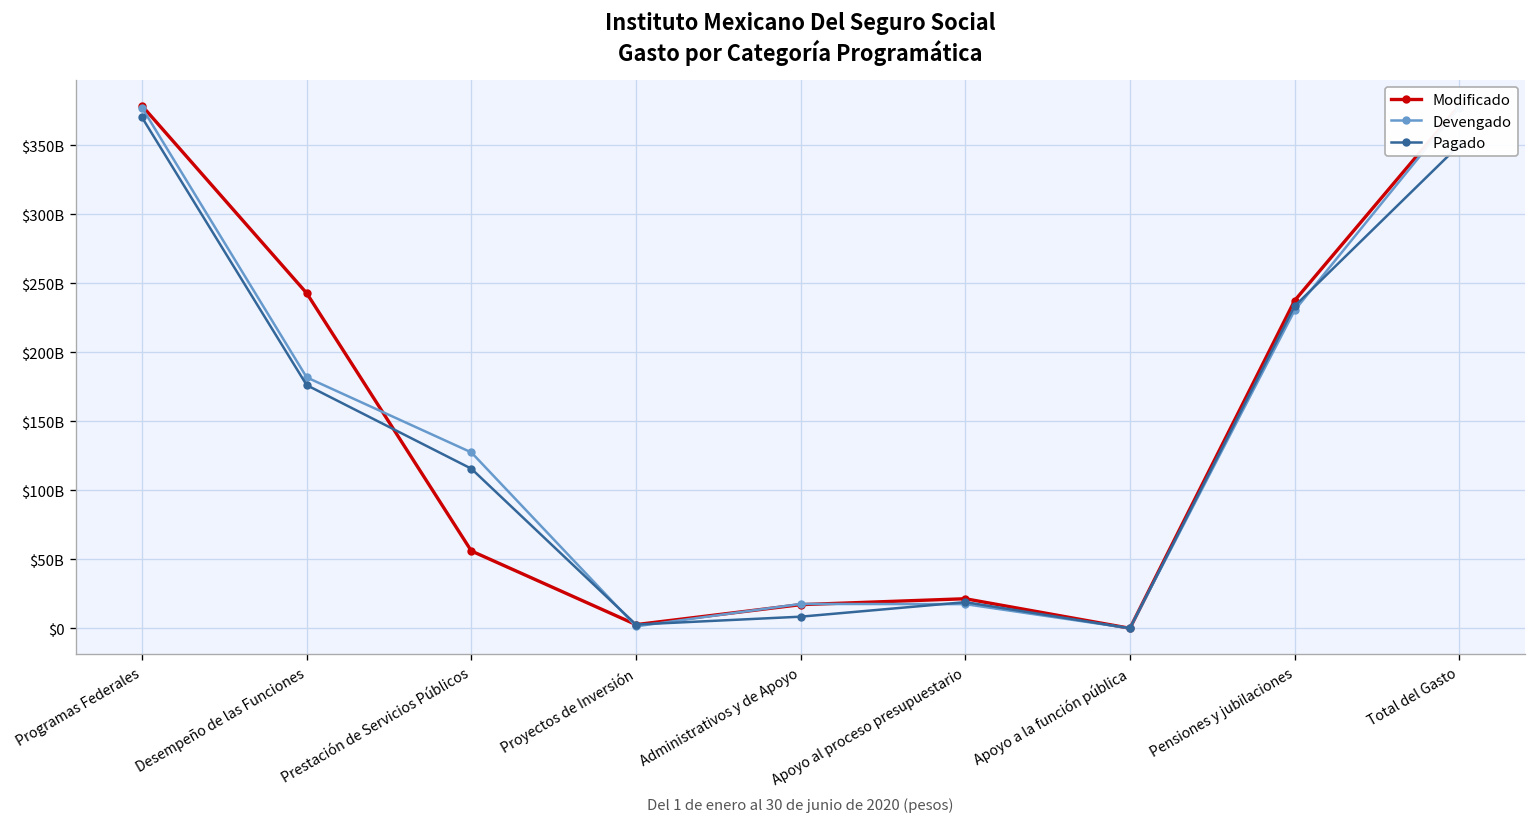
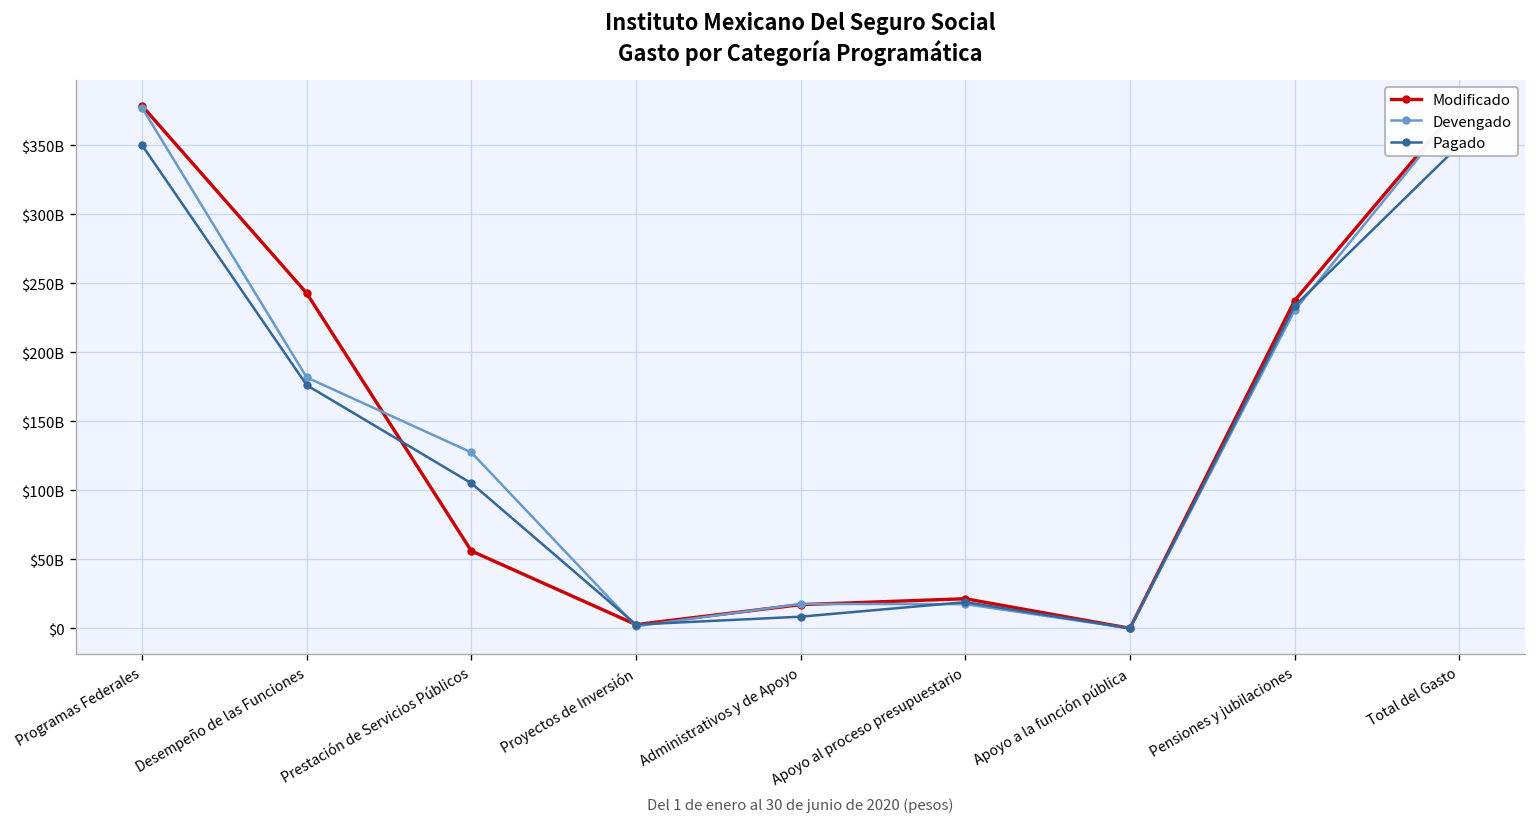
  {
    "Modificado": {
      "Desempeño de las Funciones": "$243000000000",
      "Prestación de Servicios Públicos": "$56000000000",
      "Apoyo al proceso presupuestario": "$22000000000",
      "Pensiones y jubilaciones": "$238000000000"
    },
    "Devengado": {
      "Desempeño de las Funciones": "$182000000000",
      "Prestación de Servicios Públicos": "$128000000000",
      "Pensiones y jubilaciones": "$230000000000"
    },
    "Pagado": {
-     "Programas Federales": "$370000000000",
+     "Programas Federales": "$350000000000",
      "Desempeño de las Funciones": "$176000000000",
-     "Prestación de Servicios Públicos": "$116000000000",
+     "Prestación de Servicios Públicos": "$105000000000",
      "Administrativos y de Apoyo": "$9000000000",
      "Pensiones y jubilaciones": "$234000000000"
    }
  }
